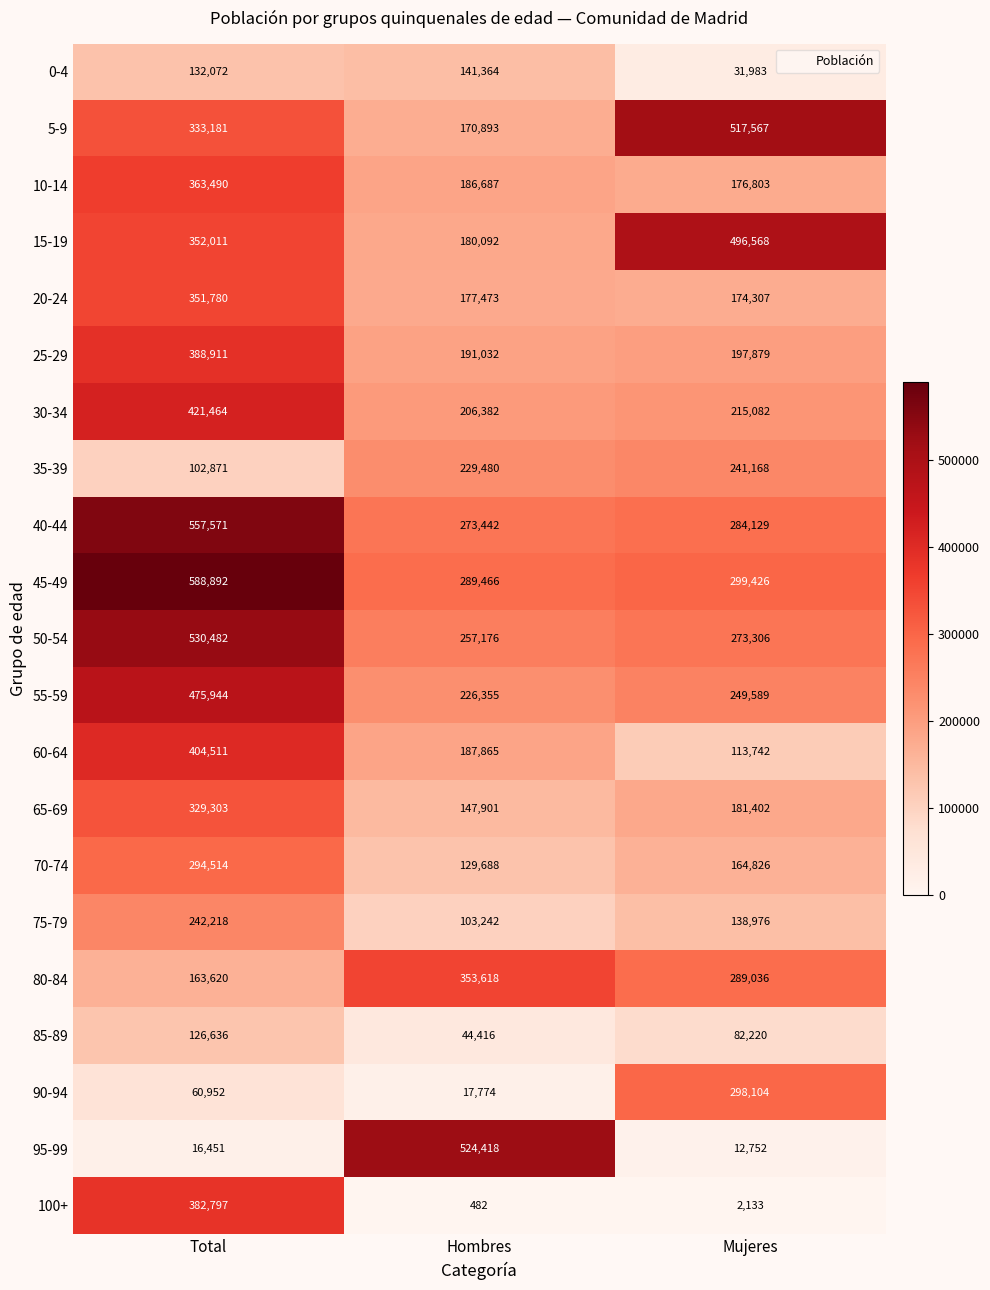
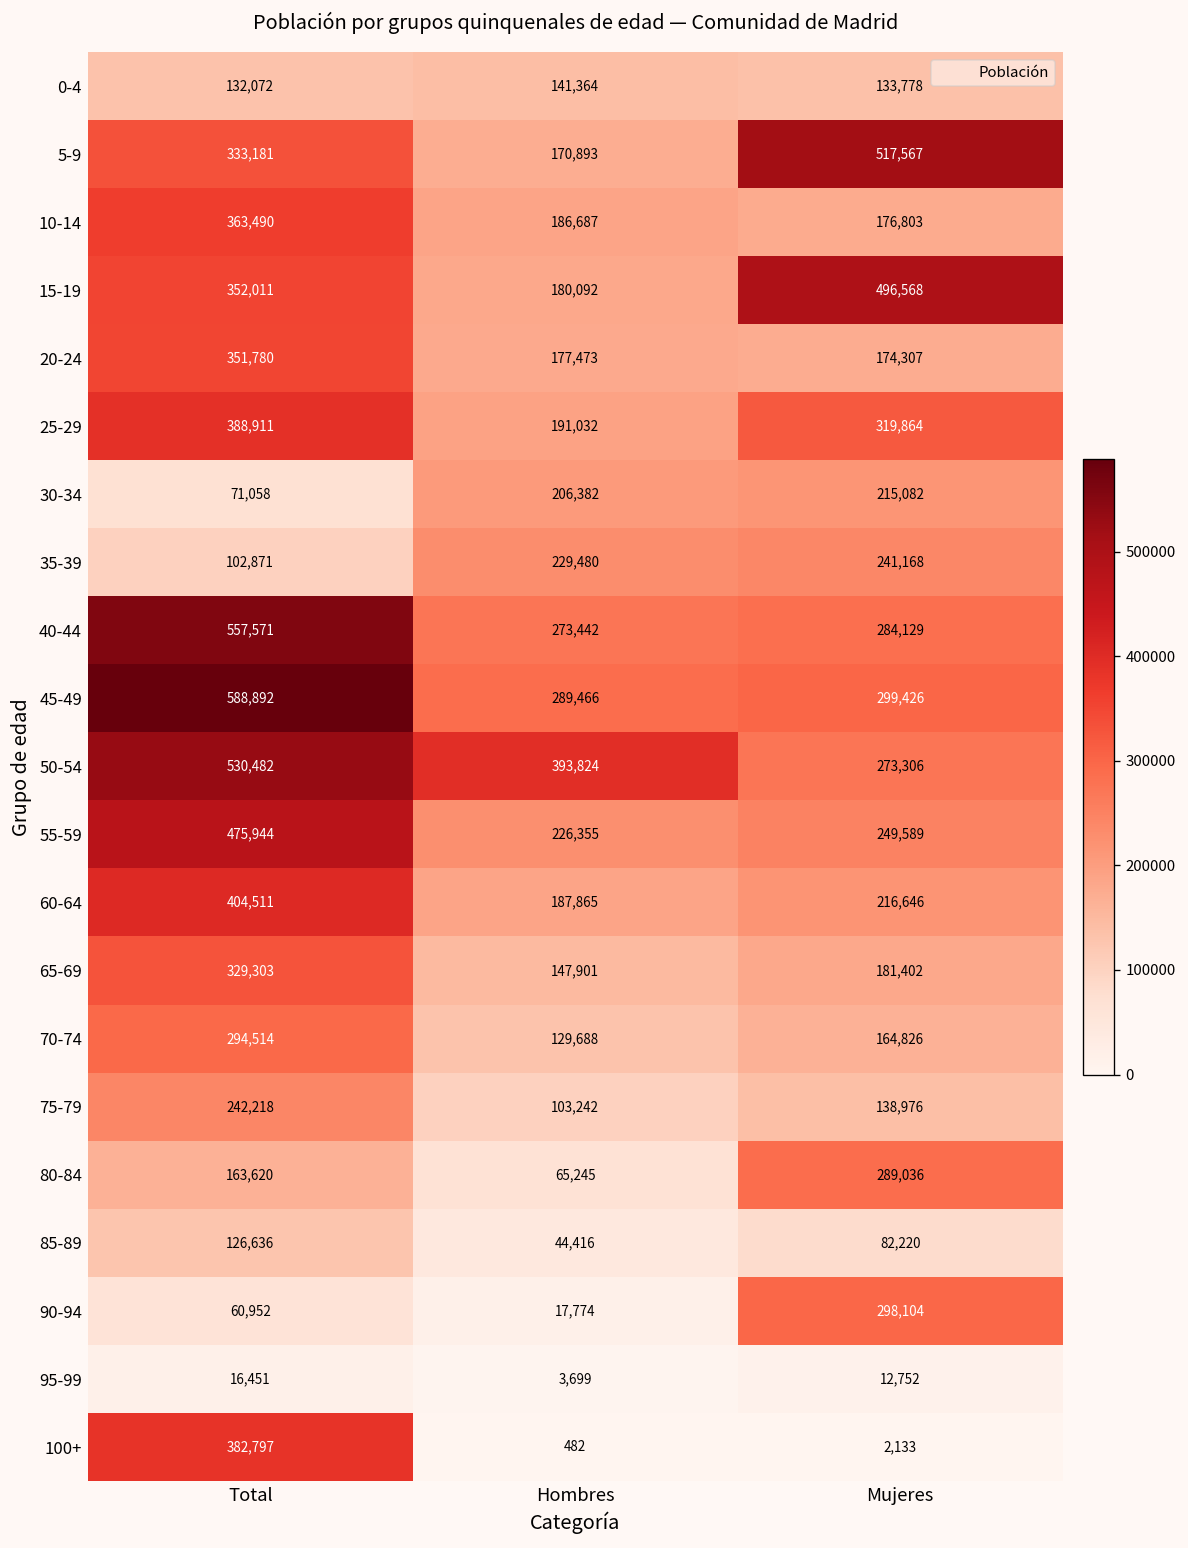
  {
    "0-4": {
      "Total": "132,072",
      "Hombres": "141,364",
-     "Mujeres": "31,983"
+     "Mujeres": "133,778"
    },
    "5-9": {
      "Total": "333,181",
      "Hombres": "170,893",
      "Mujeres": "517,567"
    },
    "10-14": {
      "Total": "363,490",
      "Hombres": "186,687",
      "Mujeres": "176,803"
    },
    "15-19": {
      "Total": "352,011",
      "Hombres": "180,092",
      "Mujeres": "496,568"
    },
    "20-24": {
      "Total": "351,780",
      "Hombres": "177,473",
      "Mujeres": "174,307"
    },
    "25-29": {
      "Total": "388,911",
      "Hombres": "191,032",
-     "Mujeres": "197,879"
+     "Mujeres": "319,864"
    },
    "30-34": {
-     "Total": "421,464",
+     "Total": "71,058",
      "Hombres": "206,382",
      "Mujeres": "215,082"
    },
    "35-39": {
      "Total": "102,871",
      "Hombres": "229,480",
      "Mujeres": "241,168"
    },
    "40-44": {
      "Total": "557,571",
      "Hombres": "273,442",
      "Mujeres": "284,129"
    },
    "45-49": {
      "Total": "588,892",
      "Hombres": "289,466",
      "Mujeres": "299,426"
    },
    "50-54": {
      "Total": "530,482",
-     "Hombres": "257,176",
+     "Hombres": "393,824",
      "Mujeres": "273,306"
    },
    "55-59": {
      "Total": "475,944",
      "Hombres": "226,355",
      "Mujeres": "249,589"
    },
    "60-64": {
      "Total": "404,511",
      "Hombres": "187,865",
-     "Mujeres": "113,742"
+     "Mujeres": "216,646"
    },
    "65-69": {
      "Total": "329,303",
      "Hombres": "147,901",
      "Mujeres": "181,402"
    },
    "70-74": {
      "Total": "294,514",
      "Hombres": "129,688",
      "Mujeres": "164,826"
    },
    "75-79": {
      "Total": "242,218",
      "Hombres": "103,242",
      "Mujeres": "138,976"
    },
    "80-84": {
      "Total": "163,620",
-     "Hombres": "353,618",
+     "Hombres": "65,245",
      "Mujeres": "289,036"
    },
    "85-89": {
      "Total": "126,636",
      "Hombres": "44,416",
      "Mujeres": "82,220"
    },
    "90-94": {
      "Total": "60,952",
      "Hombres": "17,774",
      "Mujeres": "298,104"
    },
    "95-99": {
      "Total": "16,451",
-     "Hombres": "524,418",
+     "Hombres": "3,699",
      "Mujeres": "12,752"
    },
    "100+": {
      "Total": "382,797",
      "Hombres": "482",
      "Mujeres": "2,133"
    }
  }
